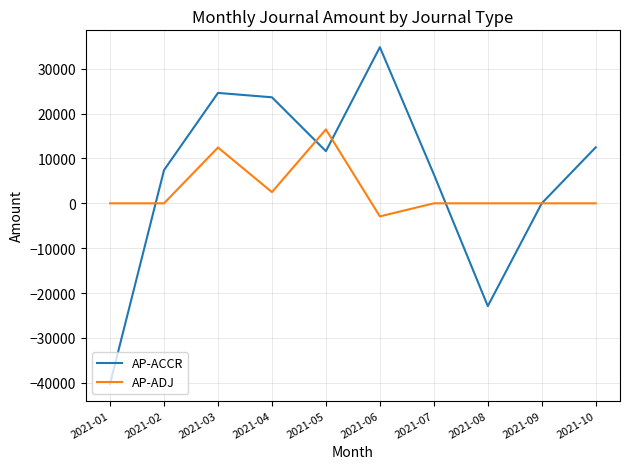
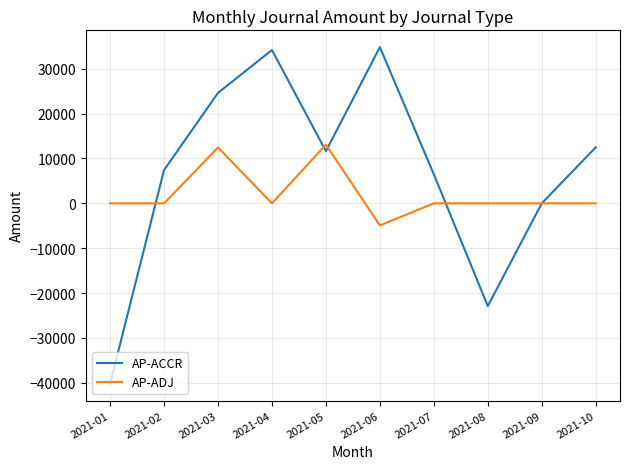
  {
    "AP-ACCR": {
      "2021-02": 7000,
      "2021-03": 25000,
-     "2021-04": 24000,
+     "2021-04": 34000,
      "2021-05": 12000,
      "2021-06": 35000,
      "2021-07": 6000,
      "2021-08": -23000,
      "2021-10": 12000
    },
    "AP-ADJ": {
      "2021-01": 0,
      "2021-02": 0,
      "2021-03": 12000,
-     "2021-04": 2000,
-     "2021-05": 16000,
-     "2021-06": -3000,
+     "2021-04": 0,
+     "2021-05": 13000,
+     "2021-06": -5000,
      "2021-07": 0,
      "2021-08": 0,
      "2021-10": 0
    }
  }
